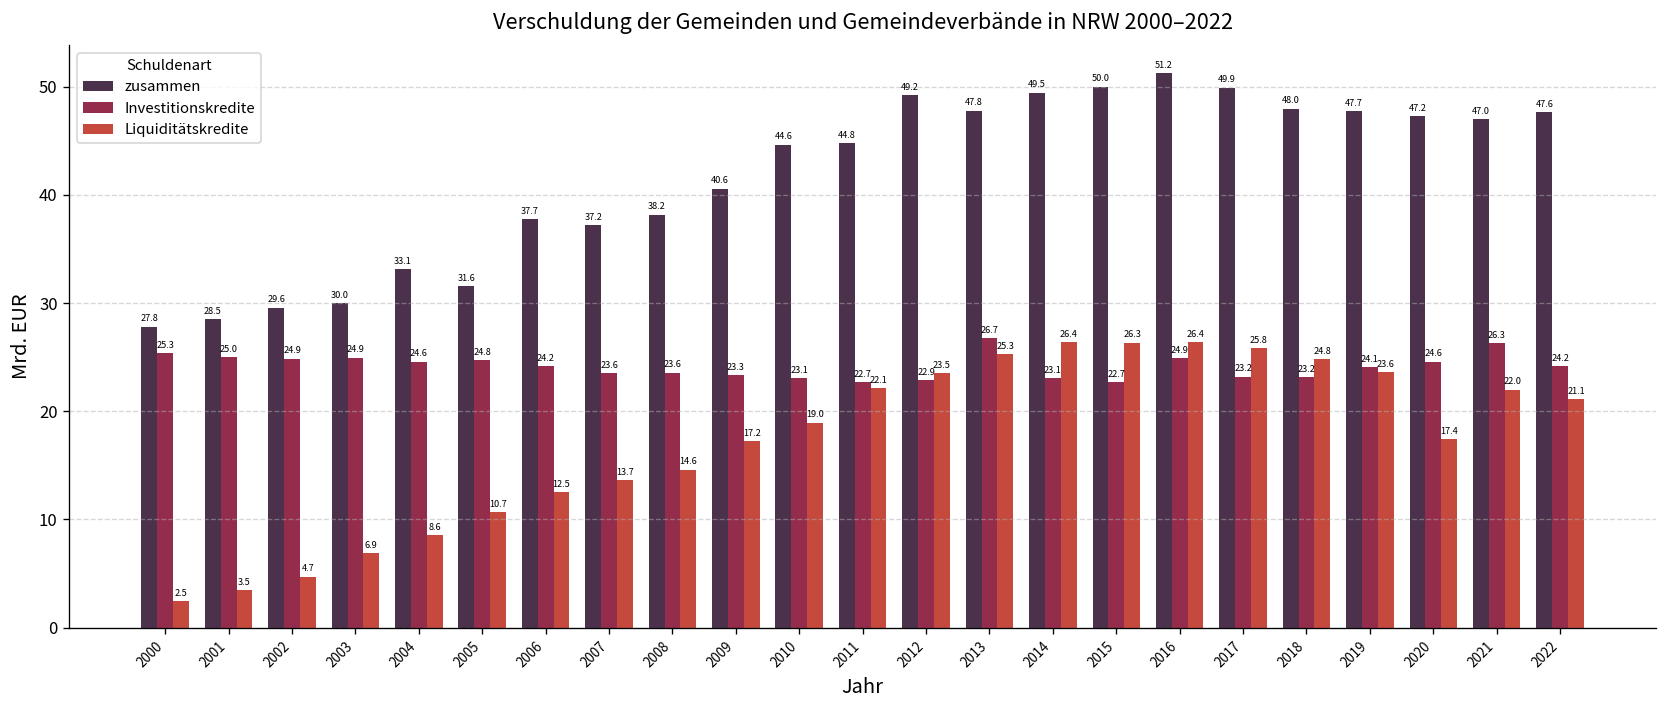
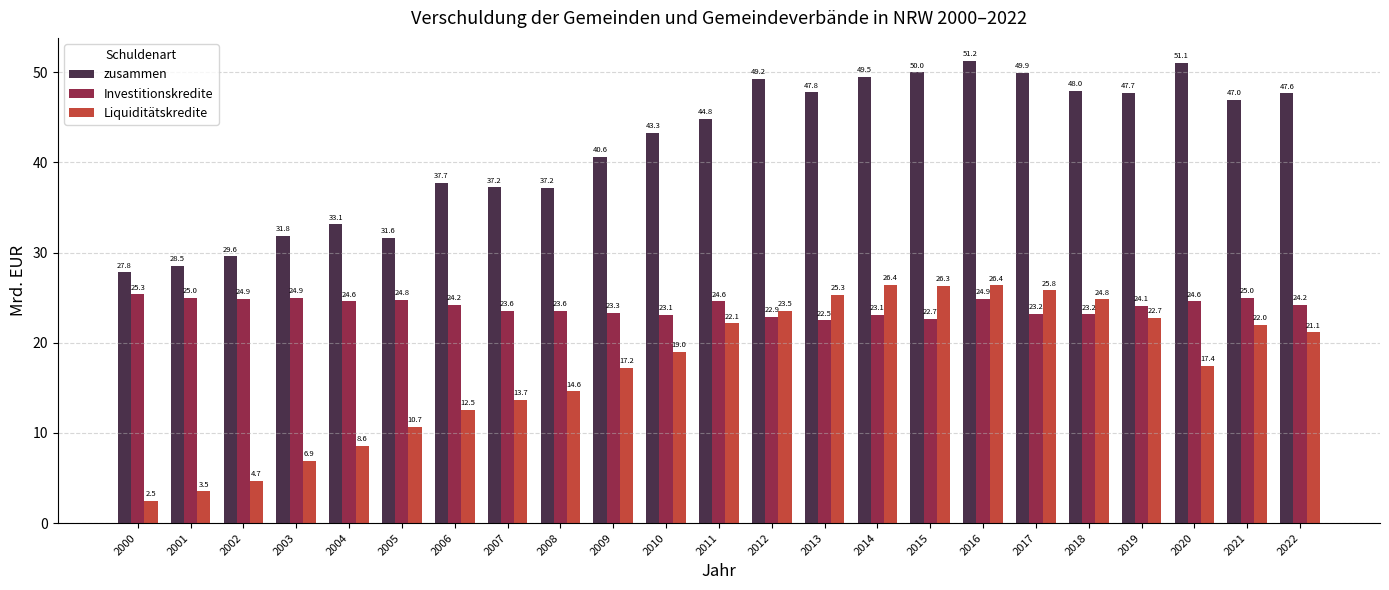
  {
    "zusammen": {
      "2000": 27.8,
      "2001": 28.5,
      "2002": 29.6,
-     "2003": 30.0,
+     "2003": 31.8,
      "2004": 33.1,
      "2005": 31.6,
      "2006": 37.7,
      "2007": 37.2,
-     "2008": 38.2,
+     "2008": 37.2,
      "2009": 40.6,
-     "2010": 44.6,
+     "2010": 43.3,
      "2011": 44.8,
      "2012": 49.2,
      "2013": 47.8,
      "2014": 49.5,
      "2015": 50.0,
      "2016": 51.2,
      "2017": 49.9,
      "2018": 48.0,
      "2019": 47.7,
-     "2020": 47.2,
+     "2020": 51.1,
      "2021": 47.0,
      "2022": 47.6
    },
    "Investitionskredite": {
      "2000": 25.3,
      "2001": 25.0,
      "2002": 24.9,
      "2003": 24.9,
      "2004": 24.6,
      "2005": 24.8,
      "2006": 24.2,
      "2007": 23.6,
      "2008": 23.6,
      "2009": 23.3,
      "2010": 23.1,
-     "2011": 22.7,
+     "2011": 24.6,
      "2012": 22.9,
-     "2013": 26.7,
+     "2013": 22.5,
      "2014": 23.1,
      "2015": 22.7,
      "2016": 24.9,
      "2017": 23.2,
      "2018": 23.2,
      "2019": 24.1,
      "2020": 24.6,
-     "2021": 26.3,
+     "2021": 25.0,
      "2022": 24.2
    },
    "Liquiditätskredite": {
      "2000": 2.5,
      "2001": 3.5,
      "2002": 4.7,
      "2003": 6.9,
      "2004": 8.6,
      "2005": 10.7,
      "2006": 12.5,
      "2007": 13.7,
      "2008": 14.6,
      "2009": 17.2,
      "2010": 19.0,
      "2011": 22.1,
      "2012": 23.5,
      "2013": 25.3,
      "2014": 26.4,
      "2015": 26.3,
      "2016": 26.4,
      "2017": 25.8,
      "2018": 24.8,
-     "2019": 23.6,
+     "2019": 22.7,
      "2020": 17.4,
      "2021": 22.0,
      "2022": 21.1
    }
  }
